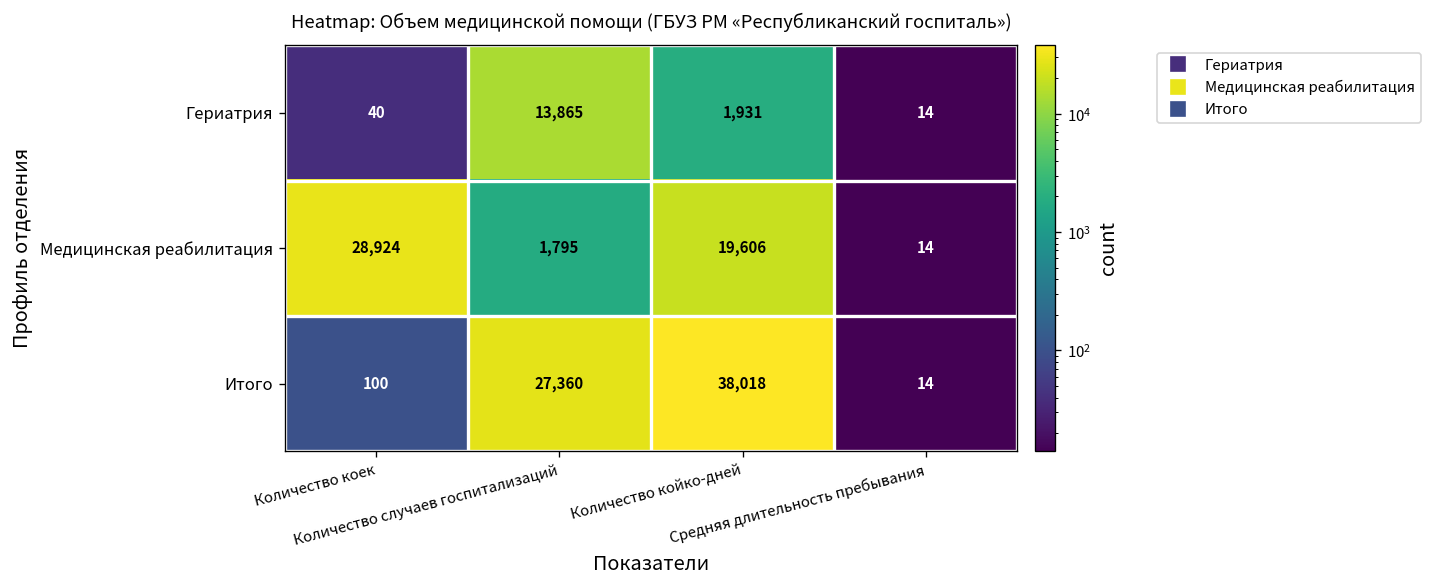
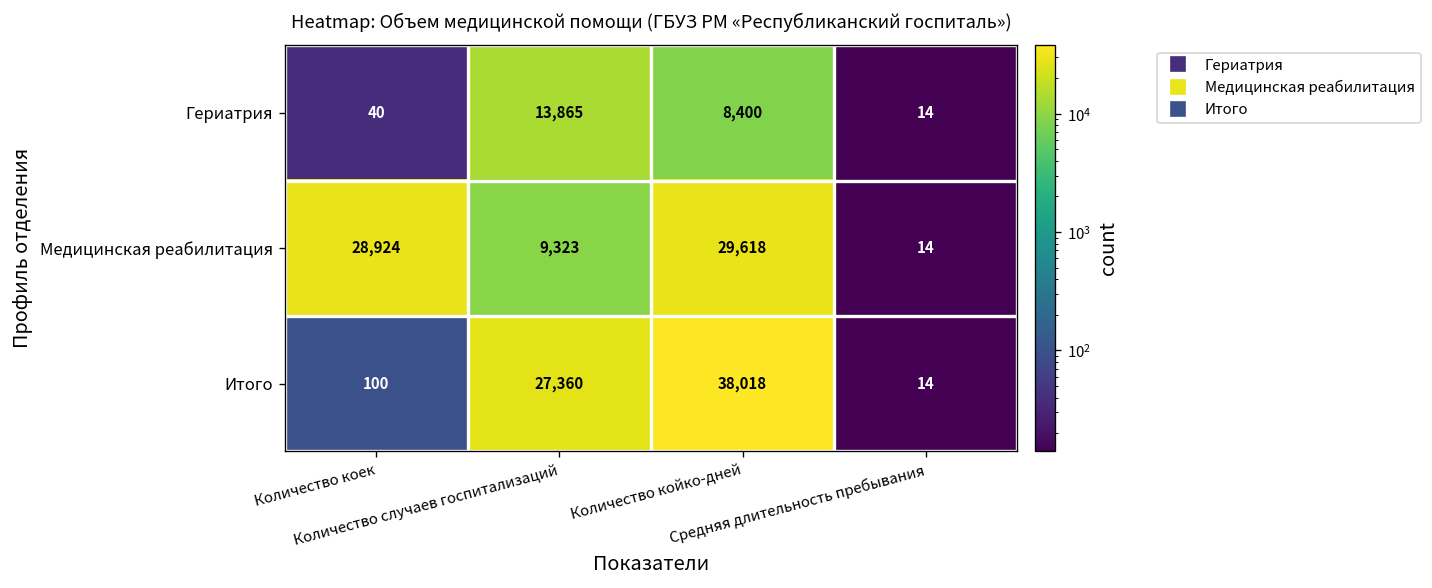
  {
    "Гериатрия": {
      "Количество коек": "40",
      "Количество случаев госпитализаций": "13,865",
-     "Количество койко-дней": "1,931",
+     "Количество койко-дней": "8,400",
      "Средняя длительность пребывания": "14"
    },
    "Медицинская реабилитация": {
      "Количество коек": "28,924",
-     "Количество случаев госпитализаций": "1,795",
-     "Количество койко-дней": "19,606",
+     "Количество случаев госпитализаций": "9,323",
+     "Количество койко-дней": "29,618",
      "Средняя длительность пребывания": "14"
    },
    "Итого": {
      "Количество коек": "100",
      "Количество случаев госпитализаций": "27,360",
      "Количество койко-дней": "38,018",
      "Средняя длительность пребывания": "14"
    }
  }
